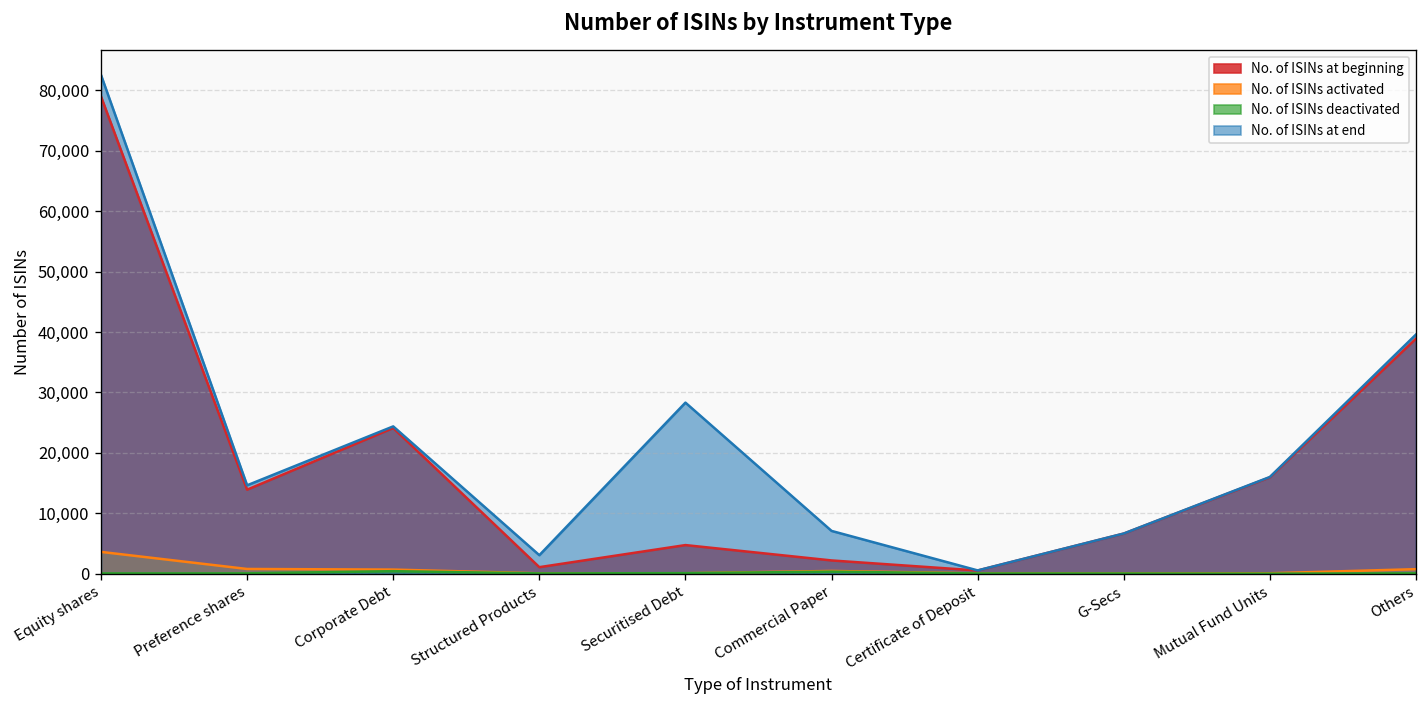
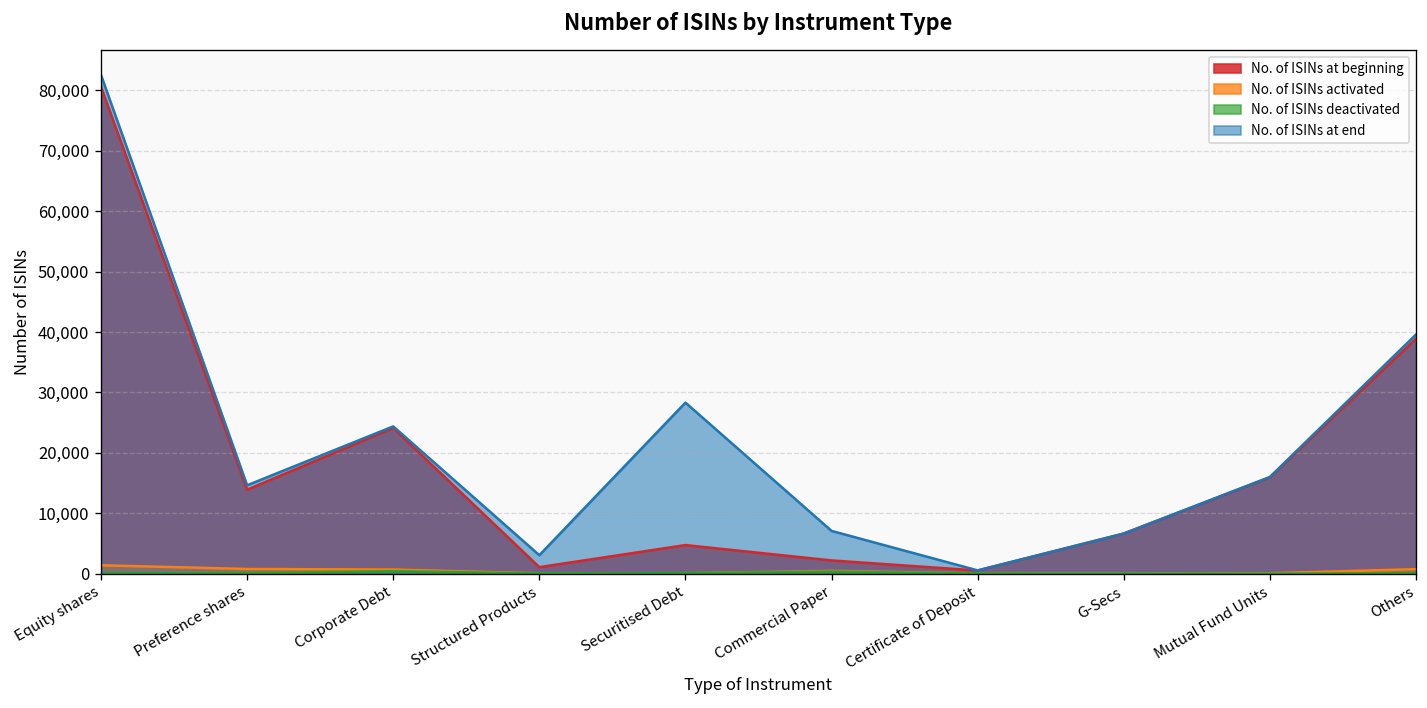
  {
    "No. of ISINs at beginning": {
-     "Equity shares": "79,000",
+     "Equity shares": "81,000",
      "Preference shares": "14,000",
      "Structured Products": "1,000",
      "Securitised Debt": "5,000",
      "Commercial Paper": "2,000",
      "Others": "39,000"
    },
    "No. of ISINs activated": {
-     "Equity shares": "4,000",
+     "Equity shares": "1,000",
      "Preference shares": "1,000",
      "Others": "1,000"
    },
    "No. of ISINs deactivated": {
      "Equity shares": "0",
      "Preference shares": "0",
      "Others": "0"
    },
    "No. of ISINs at end": {
      "Equity shares": "83,000",
      "Preference shares": "15,000",
      "Structured Products": "3,000",
      "Securitised Debt": "28,000",
      "Commercial Paper": "7,000",
      "Others": "40,000"
    }
  }
